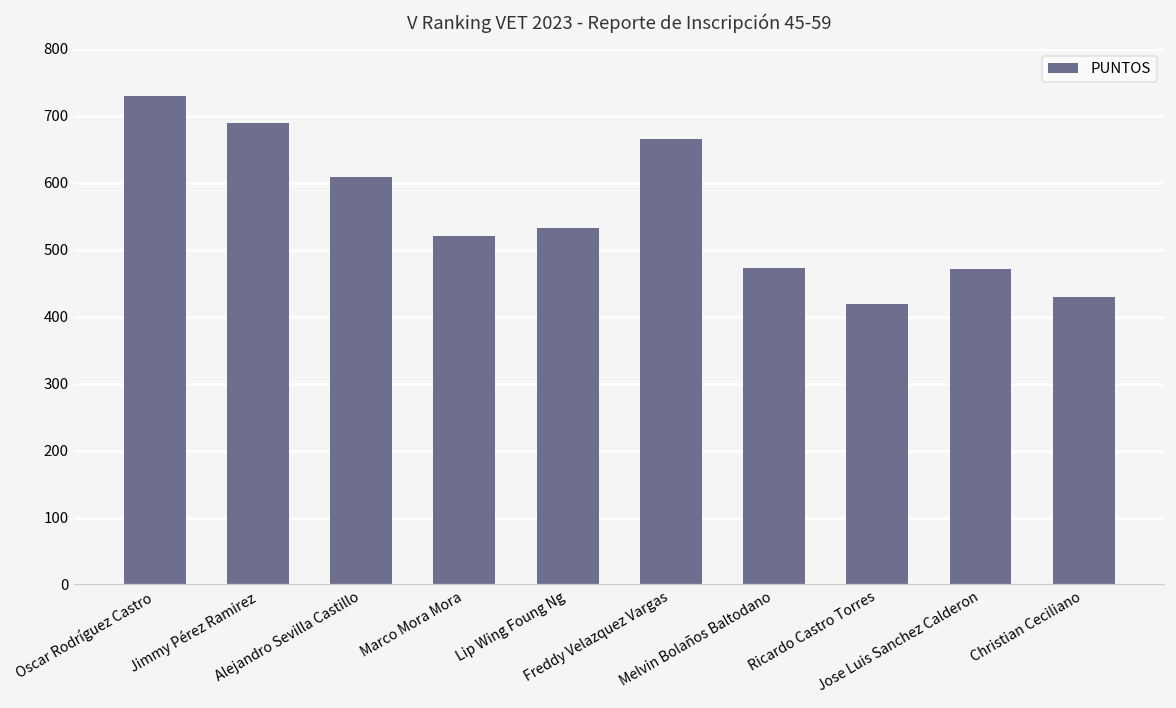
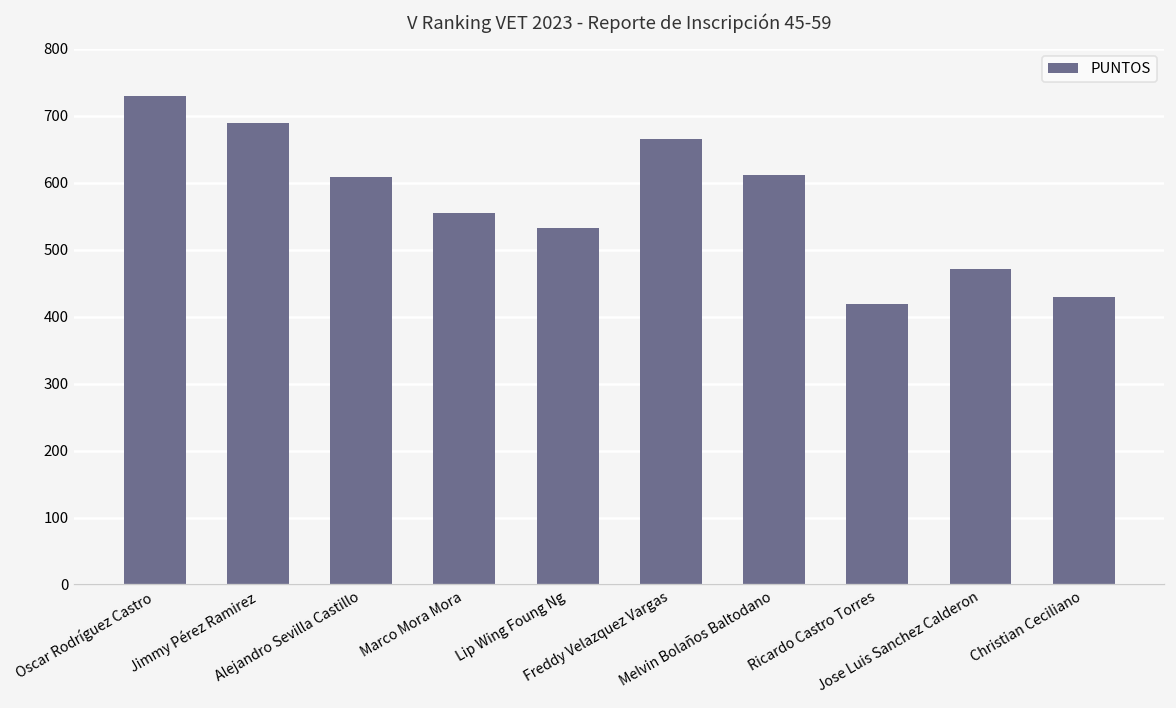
  {
    "Oscar Rodríguez Castro": 730,
    "Jimmy Pérez Ramirez": 690,
    "Alejandro Sevilla Castillo": 610,
-   "Marco Mora Mora": 520,
+   "Marco Mora Mora": 560,
    "Lip Wing Foung Ng": 530,
    "Freddy Velazquez Vargas": 670,
-   "Melvin Bolaños Baltodano": 470,
+   "Melvin Bolaños Baltodano": 610,
    "Ricardo Castro Torres": 420,
    "Jose Luis Sanchez Calderon": 470,
    "Christian Ceciliano": 430
  }
